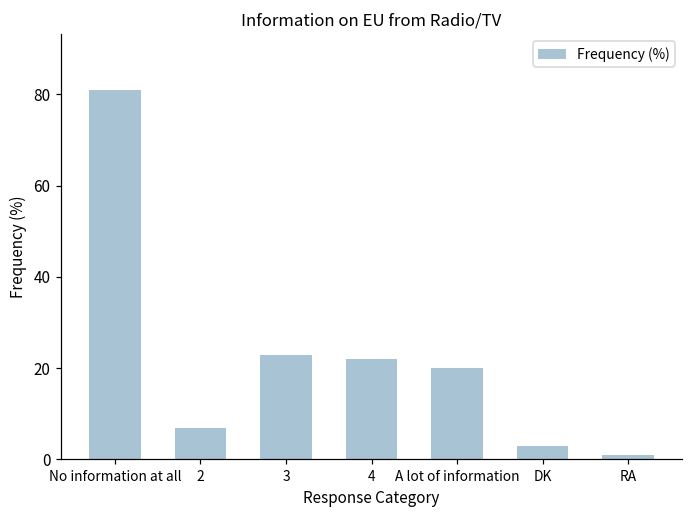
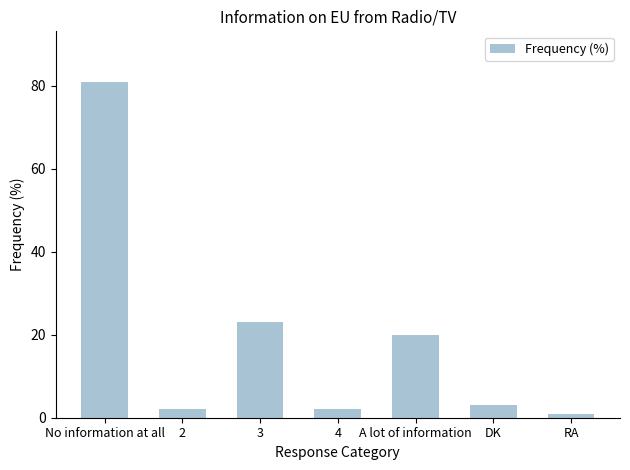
  {
    "No information at all": 81,
-   "2": 7,
+   "2": 2,
    "3": 23,
-   "4": 22,
+   "4": 2,
    "A lot of information": 20,
    "DK": 3,
    "RA": 1
  }
